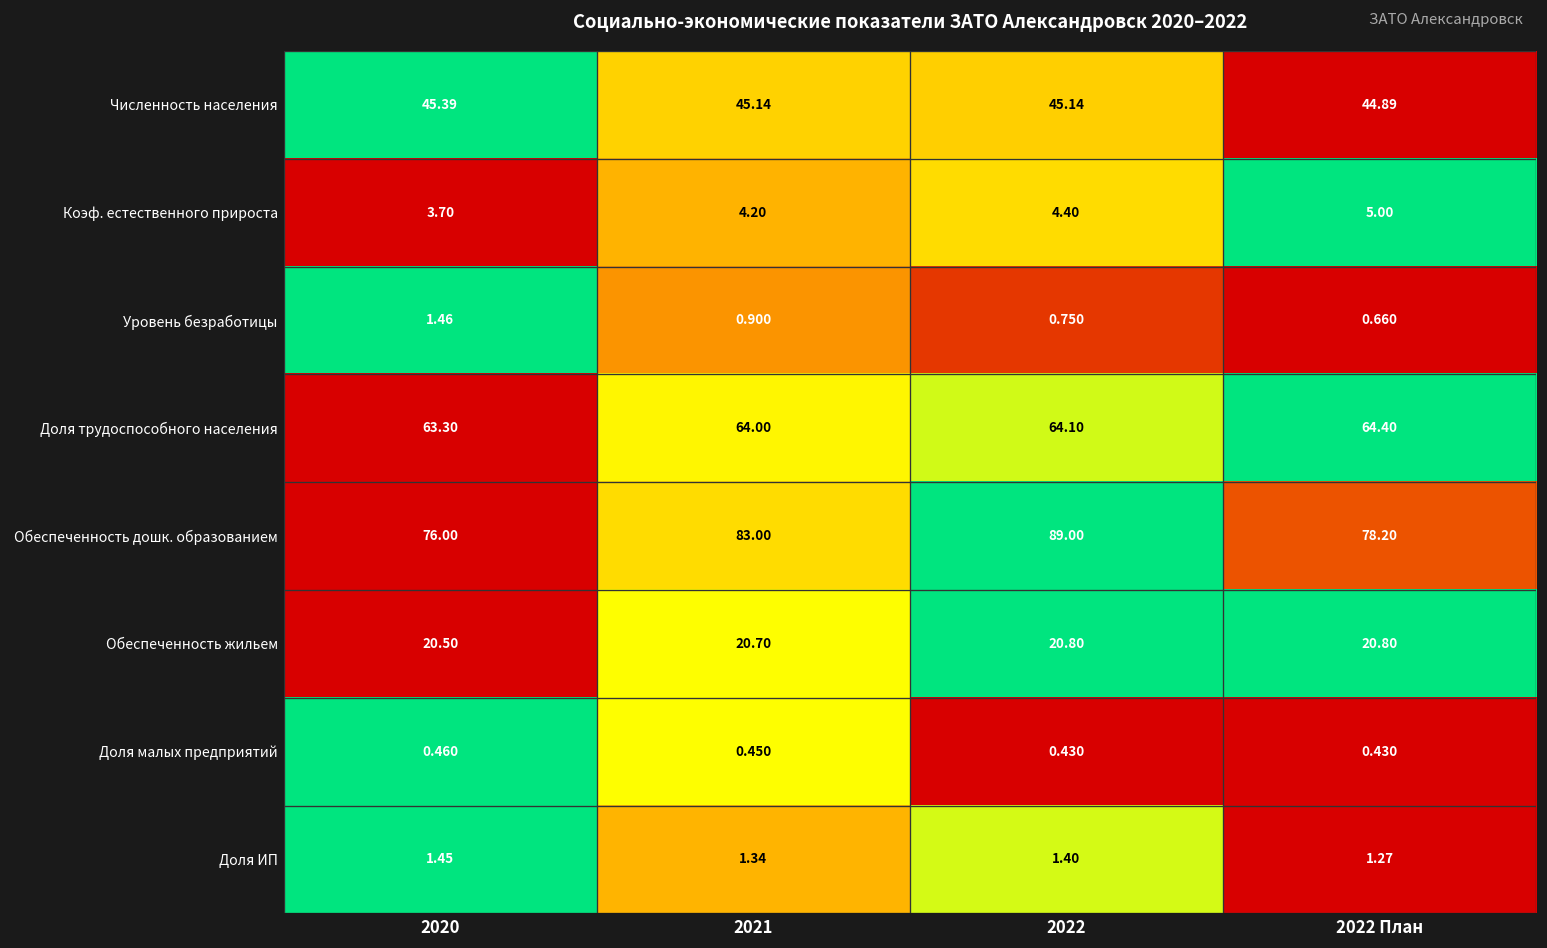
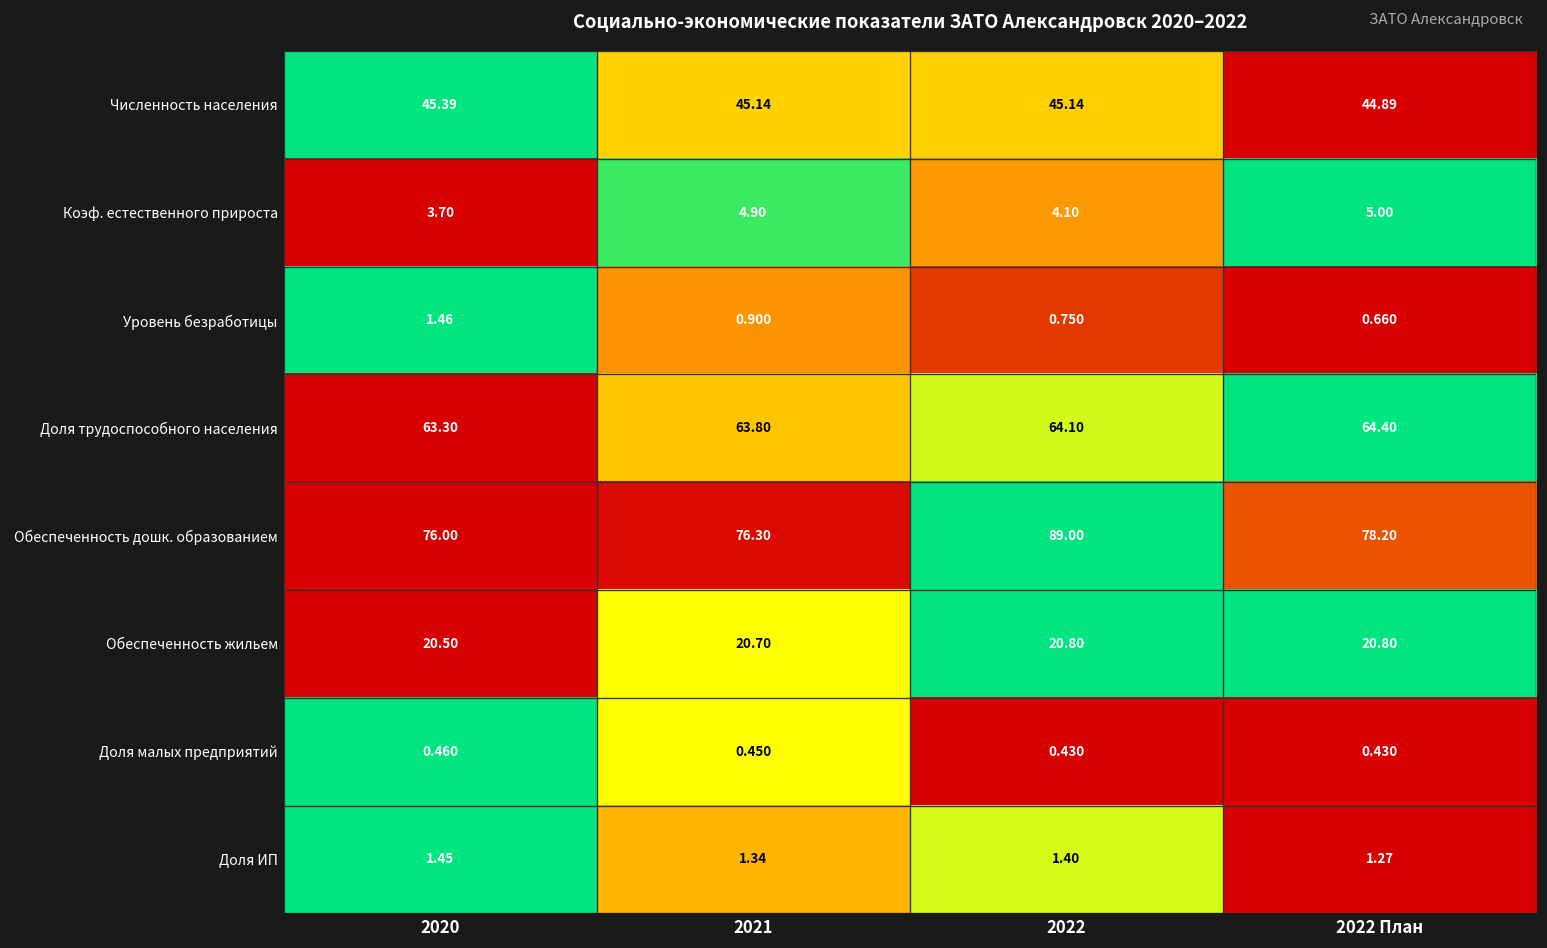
  {
    "Численность населения": {
      "2020": 45.39,
      "2021": 45.14,
      "2022": 45.14,
      "2022 План": 44.89
    },
    "Коэф. естественного прироста": {
      "2020": 3.70,
-     "2021": 4.20,
-     "2022": 4.40,
+     "2021": 4.90,
+     "2022": 4.10,
      "2022 План": 5.00
    },
    "Уровень безработицы": {
      "2020": 1.46,
      "2021": 0.900,
      "2022": 0.750,
      "2022 План": 0.660
    },
    "Доля трудоспособного населения": {
      "2020": 63.30,
-     "2021": 64.00,
+     "2021": 63.80,
      "2022": 64.10,
      "2022 План": 64.40
    },
    "Обеспеченность дошк. образованием": {
      "2020": 76.00,
-     "2021": 83.00,
+     "2021": 76.30,
      "2022": 89.00,
      "2022 План": 78.20
    },
    "Обеспеченность жильем": {
      "2020": 20.50,
      "2021": 20.70,
      "2022": 20.80,
      "2022 План": 20.80
    },
    "Доля малых предприятий": {
      "2020": 0.460,
      "2021": 0.450,
      "2022": 0.430,
      "2022 План": 0.430
    },
    "Доля ИП": {
      "2020": 1.45,
      "2021": 1.34,
      "2022": 1.40,
      "2022 План": 1.27
    }
  }
